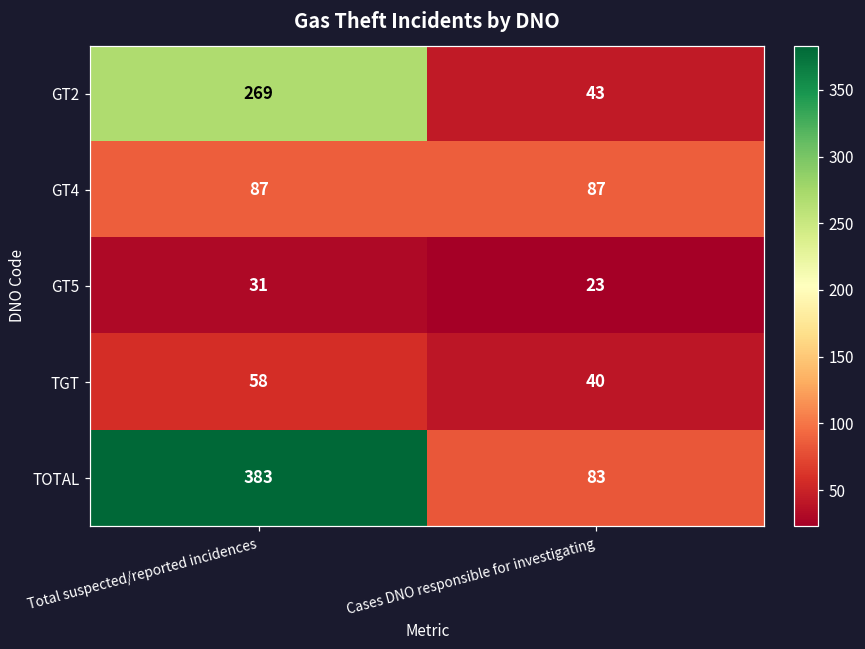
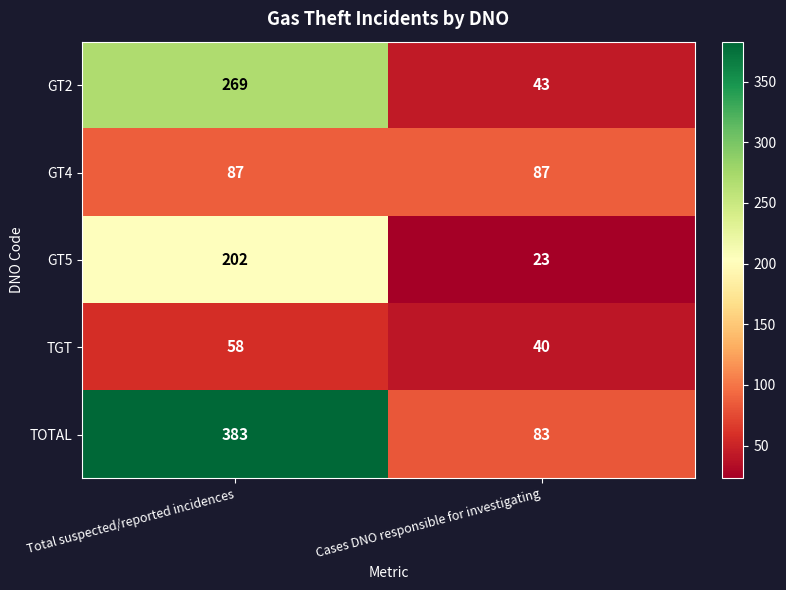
  {
    "GT2": {
      "Total suspected/reported incidences": 269,
      "Cases DNO responsible for investigating": 43
    },
    "GT4": {
      "Total suspected/reported incidences": 87,
      "Cases DNO responsible for investigating": 87
    },
    "GT5": {
-     "Total suspected/reported incidences": 31,
+     "Total suspected/reported incidences": 202,
      "Cases DNO responsible for investigating": 23
    },
    "TGT": {
      "Total suspected/reported incidences": 58,
      "Cases DNO responsible for investigating": 40
    },
    "TOTAL": {
      "Total suspected/reported incidences": 383,
      "Cases DNO responsible for investigating": 83
    }
  }
